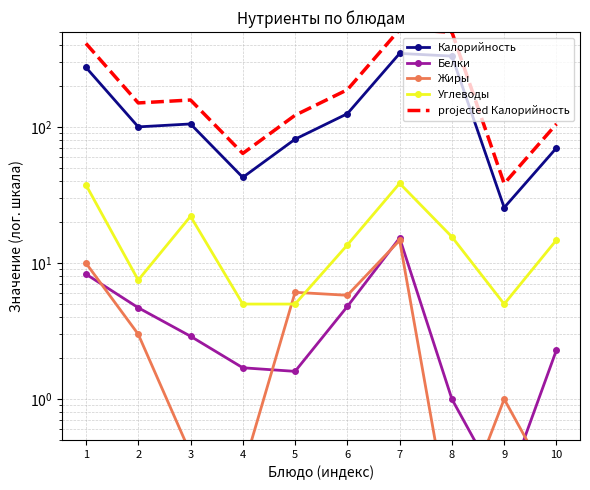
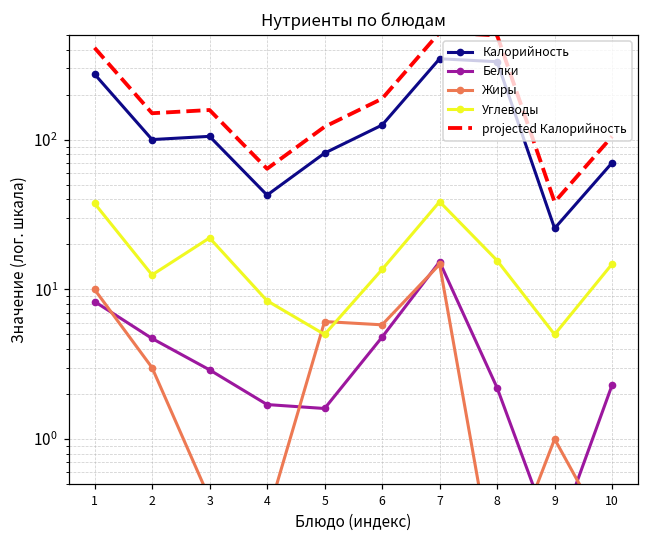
  {
    "Калорийность": {
      "1": 270,
      "2": 100,
      "3": 110,
      "4": 43,
      "5": 80,
      "6": 130,
      "7": 350,
      "9": 26,
      "10": 70
    },
    "Белки": {
      "1": 8,
      "2": 4.7,
      "3": 2.9,
      "4": 1.7,
      "5": 1.6,
      "6": 4.8,
-     "8": 1.0,
+     "8": 2.2,
      "10": 2.3
    },
    "Жиры": {
      "1": 10,
      "2": 3.0,
      "5": 6,
      "6": 5.8,
      "9": 1.0
    },
    "Углеводы": {
      "1": 38,
-     "2": 8,
+     "2": 13,
      "3": 22,
-     "4": 5.0,
+     "4": 8,
      "5": 5.0,
      "6": 14,
      "7": 39,
      "8": 16,
      "9": 5.0,
      "10": 15
    },
    "projected Калорийность": {
      "1": 410,
      "2": 150,
      "3": 160,
      "4": 60,
      "5": 120,
      "6": 190,
      "8": 500,
      "9": 38,
      "10": 110
    }
  }
